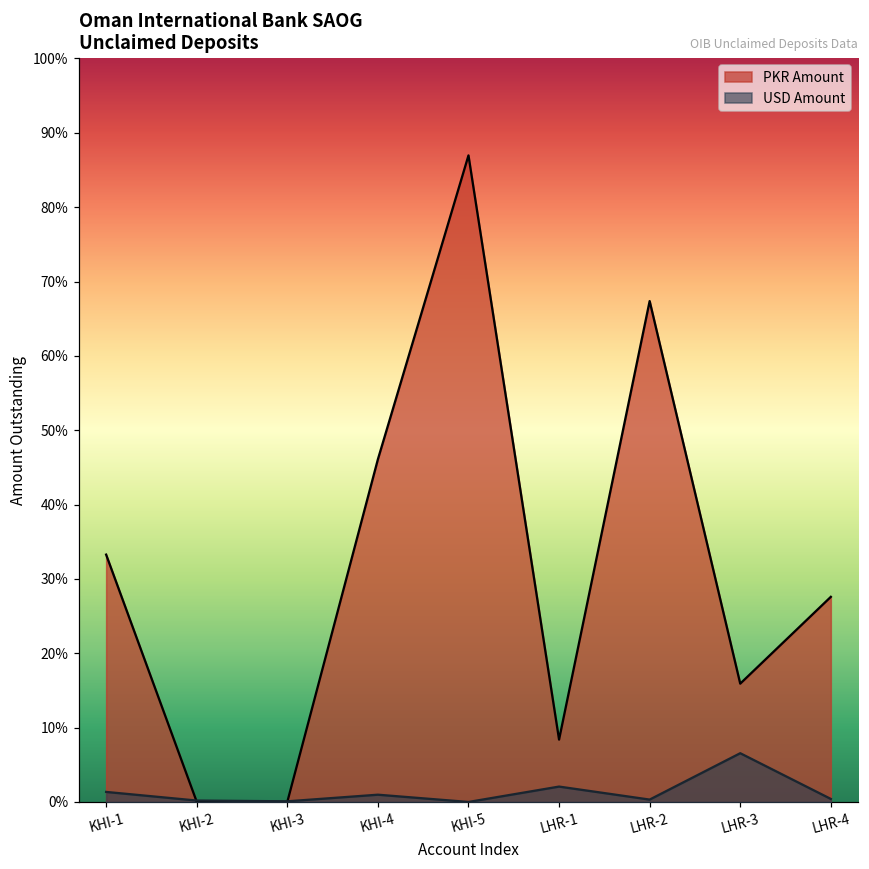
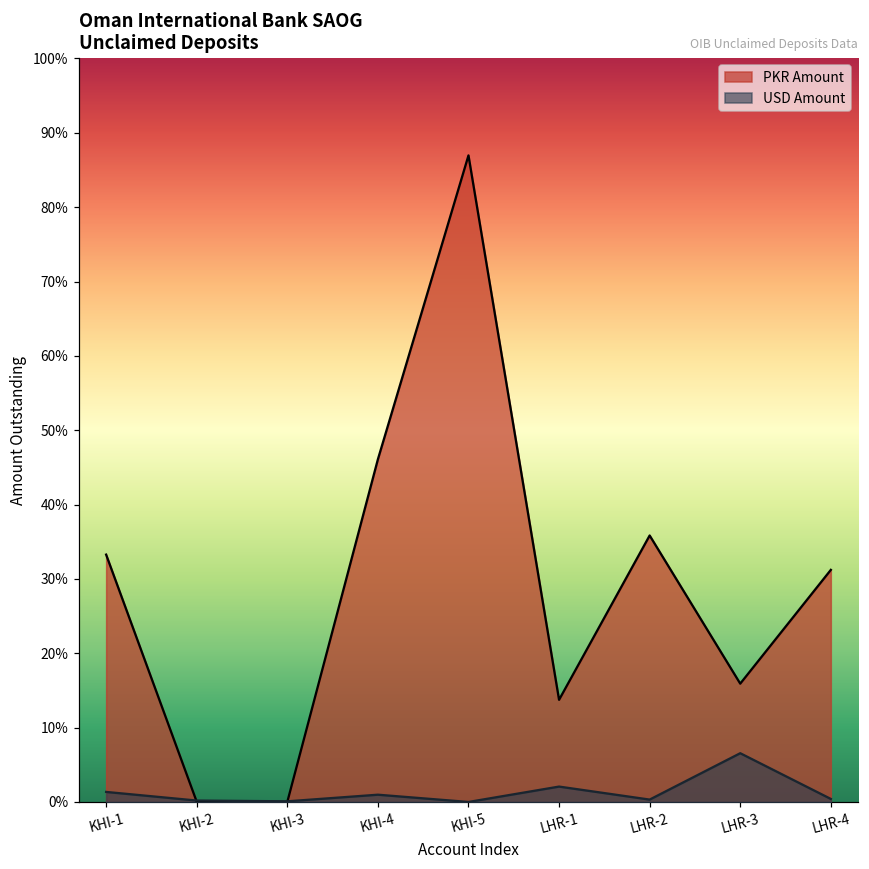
  {
    "PKR Amount": {
      "KHI-1": "33%",
      "KHI-4": "46%",
      "KHI-5": "87%",
-     "LHR-1": "8%",
-     "LHR-2": "67%",
+     "LHR-1": "14%",
+     "LHR-2": "36%",
      "LHR-3": "16%",
-     "LHR-4": "28%"
+     "LHR-4": "31%"
    },
    "USD Amount": {
      "KHI-1": "1%",
      "KHI-4": "1%",
      "KHI-5": "0%",
      "LHR-1": "2%",
      "LHR-2": "0%",
      "LHR-3": "7%",
      "LHR-4": "0%"
    }
  }
